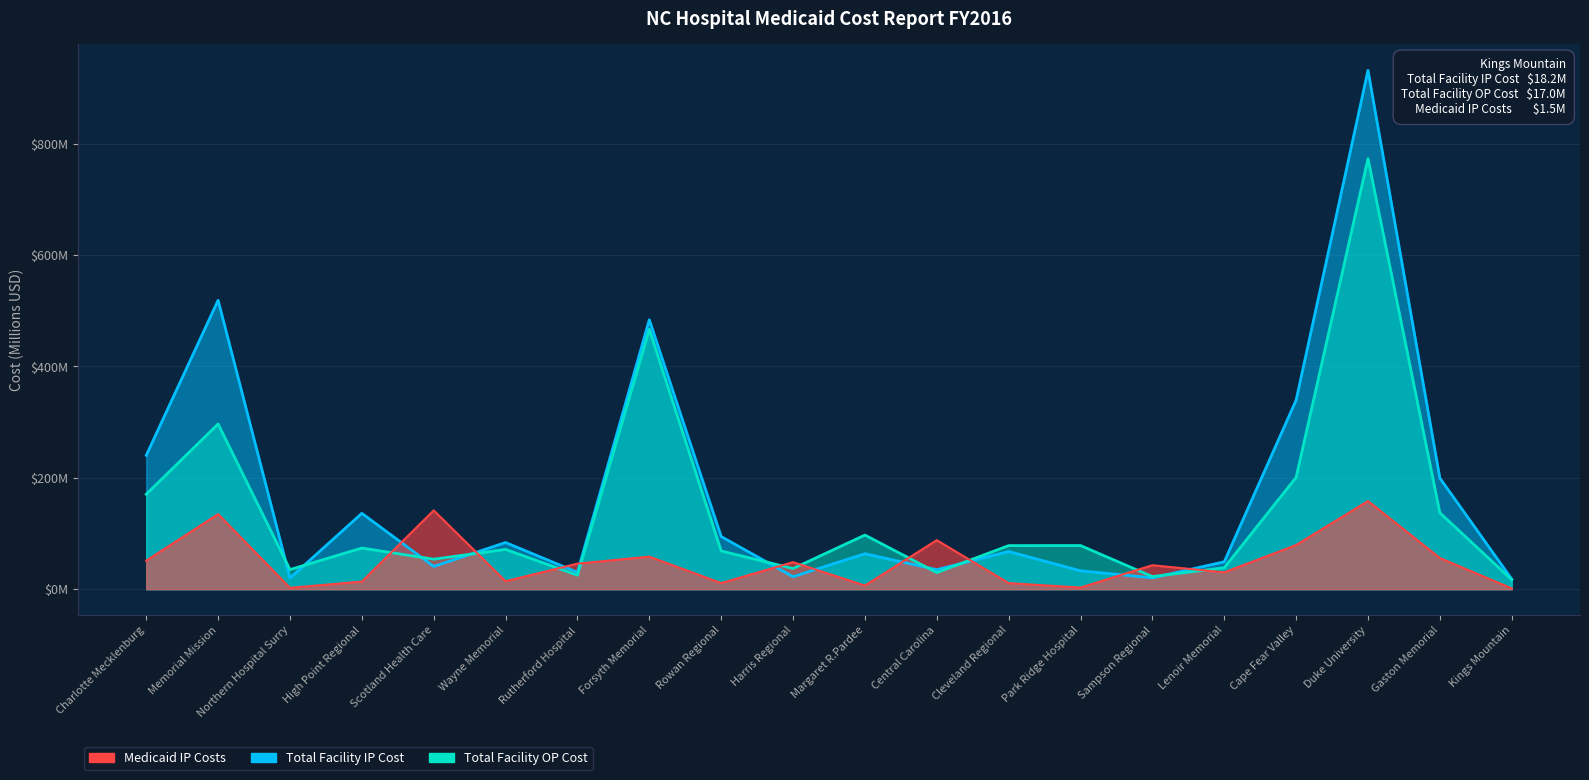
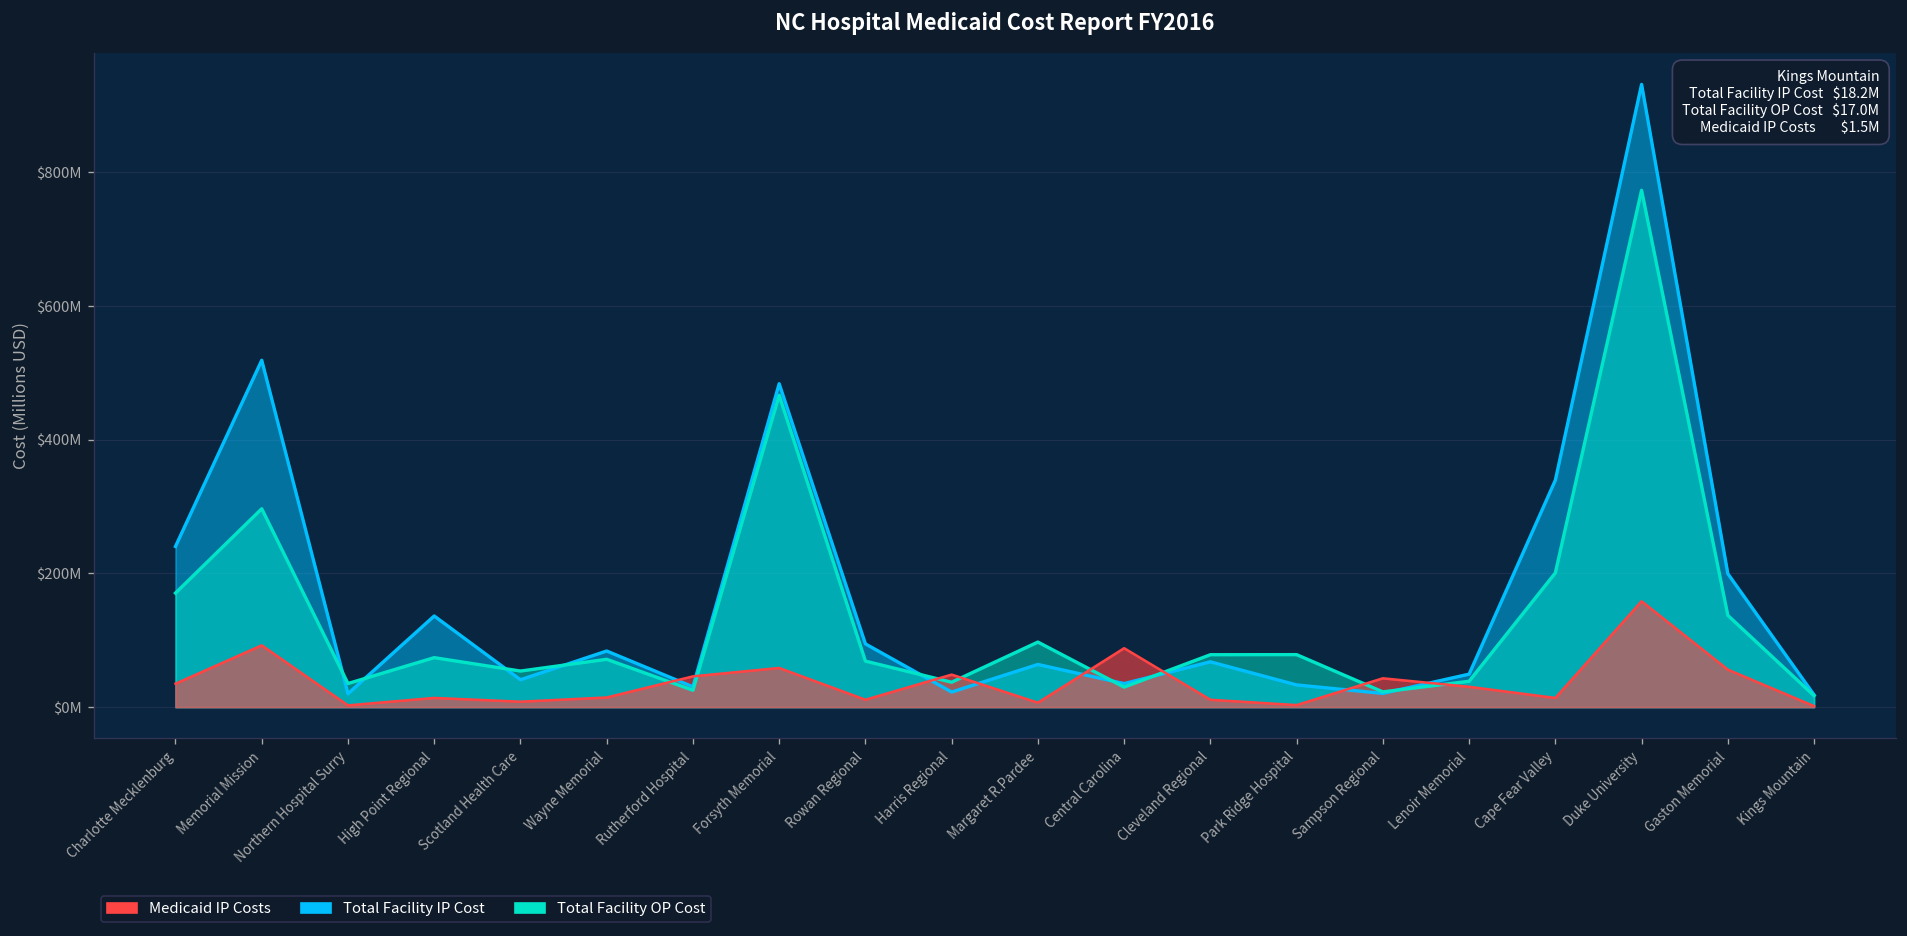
  {
    "Medicaid IP Costs": {
-     "Charlotte Mecklenburg": "$50000000",
-     "Memorial Mission": "$130000000",
+     "Charlotte Mecklenburg": "$40000000",
+     "Memorial Mission": "$90000000",
      "Northern Hospital Surry": "$0",
      "High Point Regional": "$10000000",
-     "Scotland Health Care": "$140000000",
+     "Scotland Health Care": "$10000000",
      "Wayne Memorial": "$10000000",
      "Rutherford Hospital": "$50000000",
      "Forsyth Memorial": "$60000000",
      "Rowan Regional": "$10000000",
      "Harris Regional": "$50000000",
      "Margaret R.Pardee": "$10000000",
      "Central Carolina": "$90000000",
      "Cleveland Regional": "$10000000",
      "Park Ridge Hospital": "$0",
      "Sampson Regional": "$40000000",
      "Lenoir Memorial": "$30000000",
-     "Cape Fear Valley": "$80000000",
+     "Cape Fear Valley": "$10000000",
      "Duke University": "$160000000",
      "Gaston Memorial": "$60000000",
      "Kings Mountain": "$0"
    }
  }
